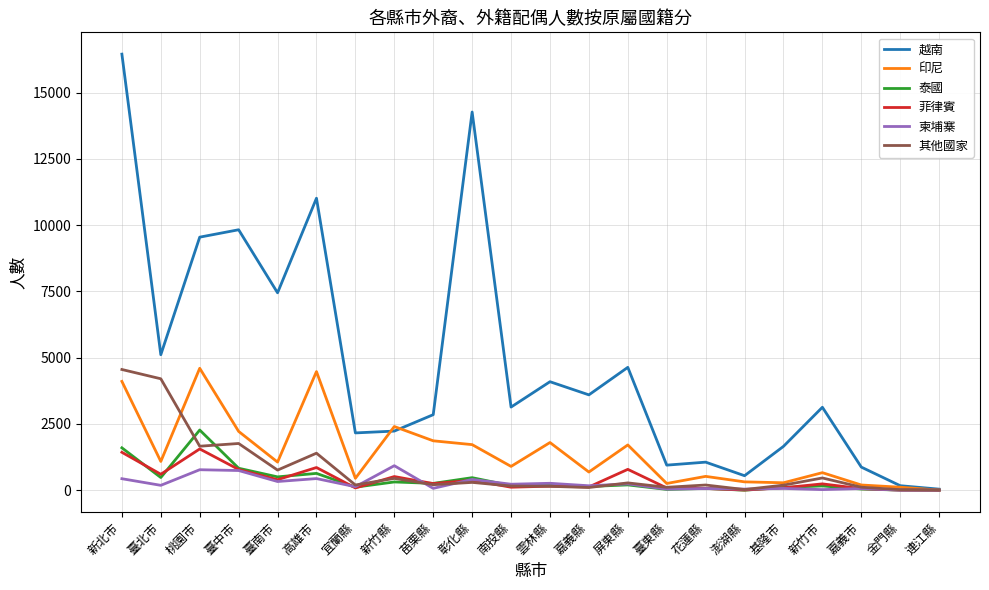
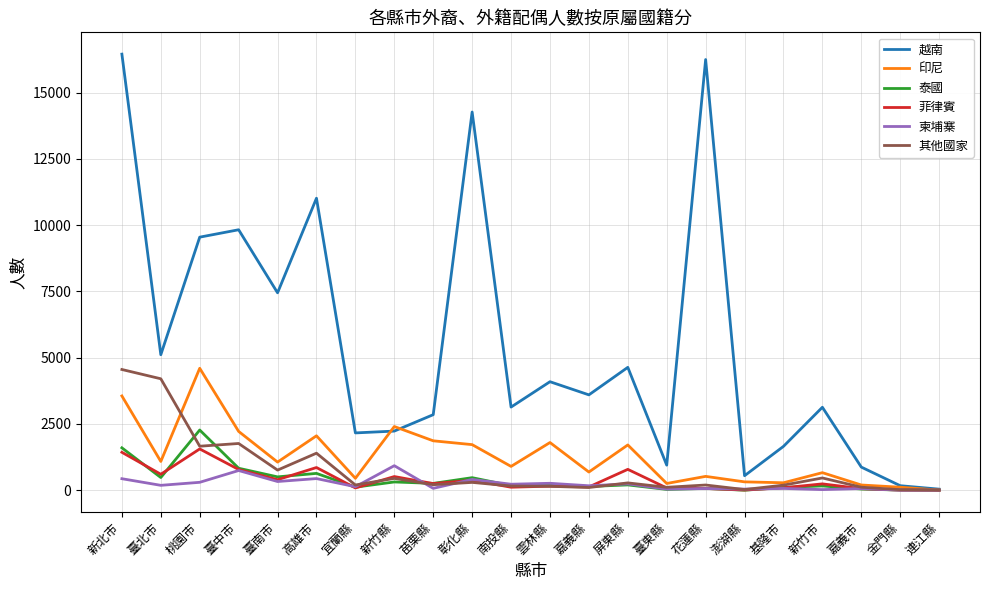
  {
    "越南": {
      "新北市": 16500,
      "臺北市": 5100,
      "桃園市": 9500,
      "臺中市": 9800,
      "臺南市": 7400,
      "高雄市": 11000,
      "宜蘭縣": 2200,
      "新竹縣": 2200,
      "苗栗縣": 2900,
      "彰化縣": 14300,
      "南投縣": 3100,
      "雲林縣": 4100,
      "嘉義縣": 3600,
      "屏東縣": 4600,
      "臺東縣": 900,
-     "花蓮縣": 1100,
+     "花蓮縣": 16300,
      "澎湖縣": 500,
      "基隆市": 1700,
      "新竹市": 3100,
      "嘉義市": 900
    },
    "印尼": {
-     "新北市": 4100,
+     "新北市": 3600,
      "臺北市": 1100,
      "桃園市": 4600,
      "臺中市": 2200,
      "臺南市": 1100,
-     "高雄市": 4500,
+     "高雄市": 2100,
      "宜蘭縣": 400,
      "新竹縣": 2400,
      "苗栗縣": 1900,
      "彰化縣": 1700,
      "南投縣": 900,
      "雲林縣": 1800,
      "嘉義縣": 700,
      "屏東縣": 1700,
      "臺東縣": 300,
      "花蓮縣": 500,
      "澎湖縣": 300,
      "新竹市": 700
    },
    "泰國": {
      "新北市": 1600,
      "臺北市": 500,
      "桃園市": 2300,
      "臺南市": 500,
      "高雄市": 600,
      "新竹縣": 300
    },
    "菲律賓": {
      "新北市": 1400,
      "臺北市": 600,
      "桃園市": 1600,
      "高雄市": 900,
      "屏東縣": 800
    },
    "柬埔寨": {
      "新北市": 400,
      "臺北市": 200,
-     "桃園市": 800,
+     "桃園市": 300,
      "高雄市": 400,
      "新竹縣": 900,
      "苗栗縣": 100,
      "新竹市": 0
    },
    "其他國家": {
      "新北市": 4600,
      "臺北市": 4200,
      "桃園市": 1700,
      "臺中市": 1800,
      "臺南市": 800,
      "高雄市": 1400,
      "花蓮縣": 200,
      "新竹市": 500
    }
  }
